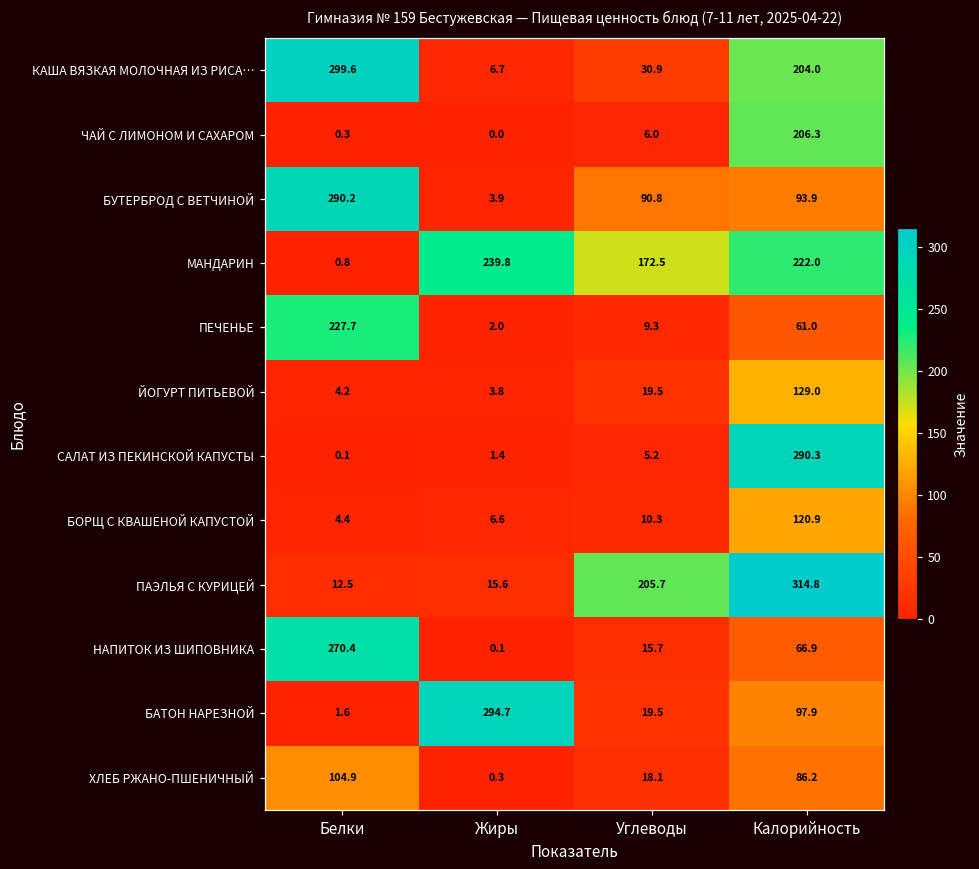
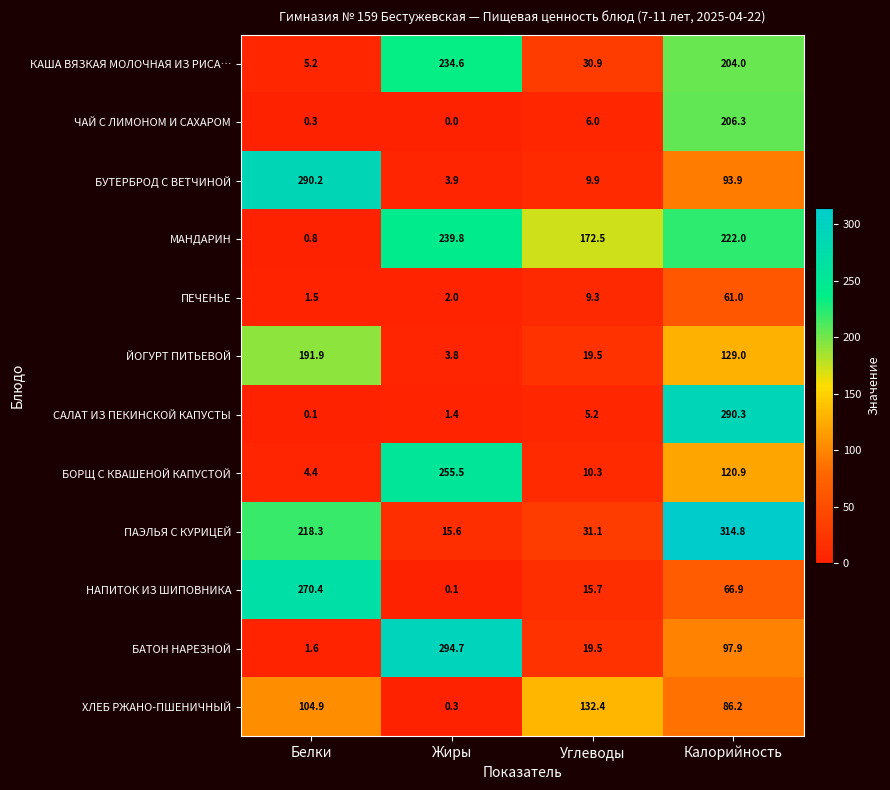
  {
    "КАША ВЯЗКАЯ МОЛОЧНАЯ ИЗ РИСА…": {
-     "Белки": 299.6,
-     "Жиры": 6.7,
+     "Белки": 5.2,
+     "Жиры": 234.6,
      "Углеводы": 30.9,
      "Калорийность": 204.0
    },
    "ЧАЙ С ЛИМОНОМ И САХАРОМ": {
      "Белки": 0.3,
      "Жиры": 0.0,
      "Углеводы": 6.0,
      "Калорийность": 206.3
    },
    "БУТЕРБРОД С ВЕТЧИНОЙ": {
      "Белки": 290.2,
      "Жиры": 3.9,
-     "Углеводы": 90.8,
+     "Углеводы": 9.9,
      "Калорийность": 93.9
    },
    "МАНДАРИН": {
      "Белки": 0.8,
      "Жиры": 239.8,
      "Углеводы": 172.5,
      "Калорийность": 222.0
    },
    "ПЕЧЕНЬЕ": {
-     "Белки": 227.7,
+     "Белки": 1.5,
      "Жиры": 2.0,
      "Углеводы": 9.3,
      "Калорийность": 61.0
    },
    "ЙОГУРТ ПИТЬЕВОЙ": {
-     "Белки": 4.2,
+     "Белки": 191.9,
      "Жиры": 3.8,
      "Углеводы": 19.5,
      "Калорийность": 129.0
    },
    "САЛАТ ИЗ ПЕКИНСКОЙ КАПУСТЫ": {
      "Белки": 0.1,
      "Жиры": 1.4,
      "Углеводы": 5.2,
      "Калорийность": 290.3
    },
    "БОРЩ С КВАШЕНОЙ КАПУСТОЙ": {
      "Белки": 4.4,
-     "Жиры": 6.6,
+     "Жиры": 255.5,
      "Углеводы": 10.3,
      "Калорийность": 120.9
    },
    "ПАЭЛЬЯ С КУРИЦЕЙ": {
-     "Белки": 12.5,
+     "Белки": 218.3,
      "Жиры": 15.6,
-     "Углеводы": 205.7,
+     "Углеводы": 31.1,
      "Калорийность": 314.8
    },
    "НАПИТОК ИЗ ШИПОВНИКА": {
      "Белки": 270.4,
      "Жиры": 0.1,
      "Углеводы": 15.7,
      "Калорийность": 66.9
    },
    "БАТОН НАРЕЗНОЙ": {
      "Белки": 1.6,
      "Жиры": 294.7,
      "Углеводы": 19.5,
      "Калорийность": 97.9
    },
    "ХЛЕБ РЖАНО-ПШЕНИЧНЫЙ": {
      "Белки": 104.9,
      "Жиры": 0.3,
-     "Углеводы": 18.1,
+     "Углеводы": 132.4,
      "Калорийность": 86.2
    }
  }
